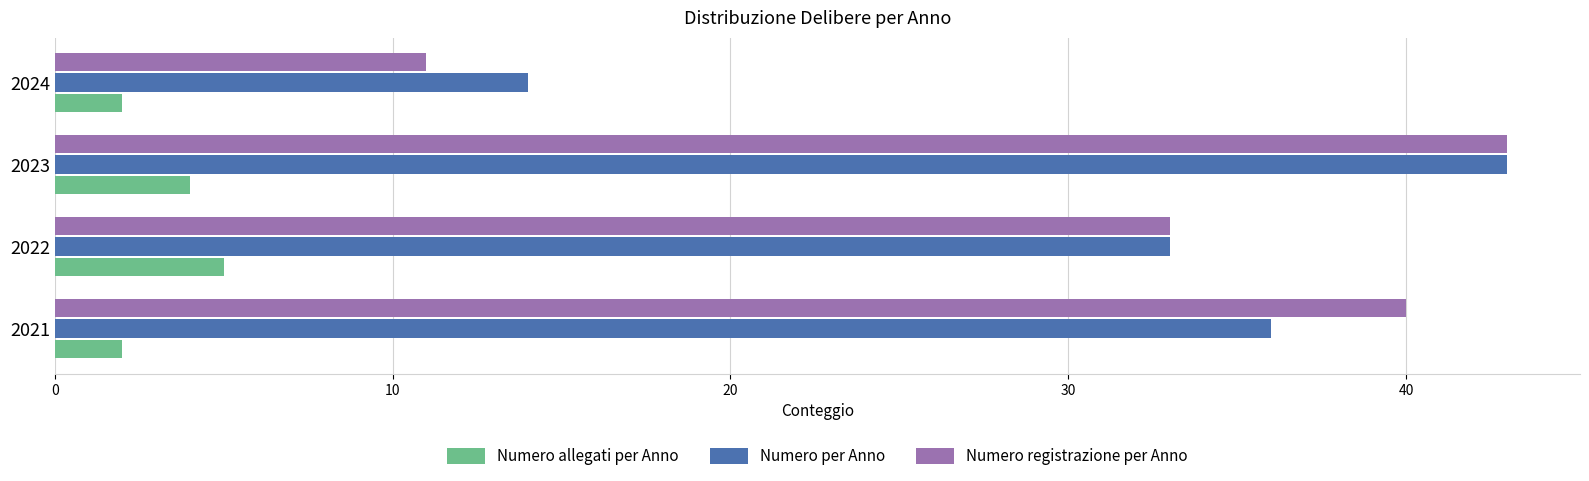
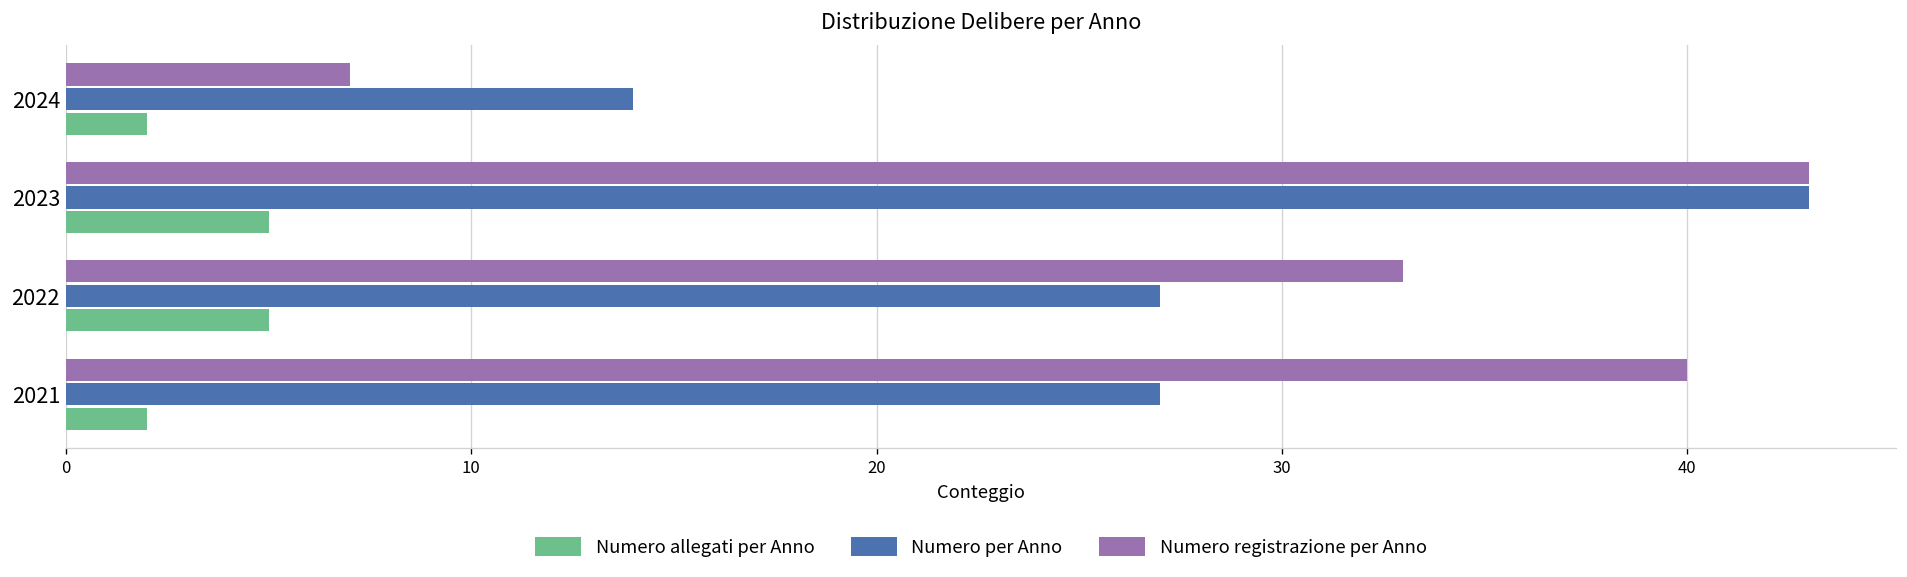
  {
    "Numero allegati per Anno": {
      "2024": 2,
-     "2023": 4,
+     "2023": 5,
      "2022": 5,
      "2021": 2
    },
    "Numero per Anno": {
      "2024": 14,
      "2023": 43,
-     "2022": 33,
-     "2021": 36
+     "2022": 27,
+     "2021": 27
    },
    "Numero registrazione per Anno": {
-     "2024": 11,
+     "2024": 7,
      "2023": 43,
      "2022": 33,
      "2021": 40
    }
  }
